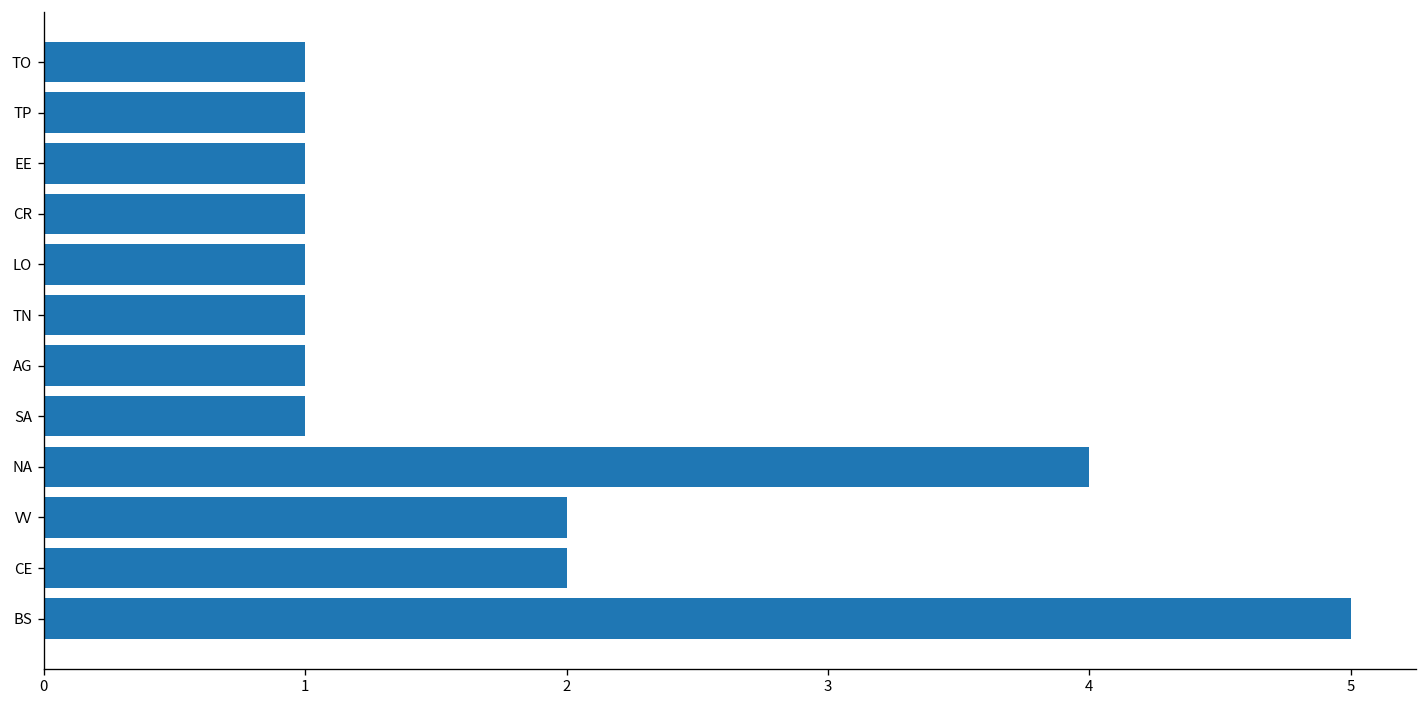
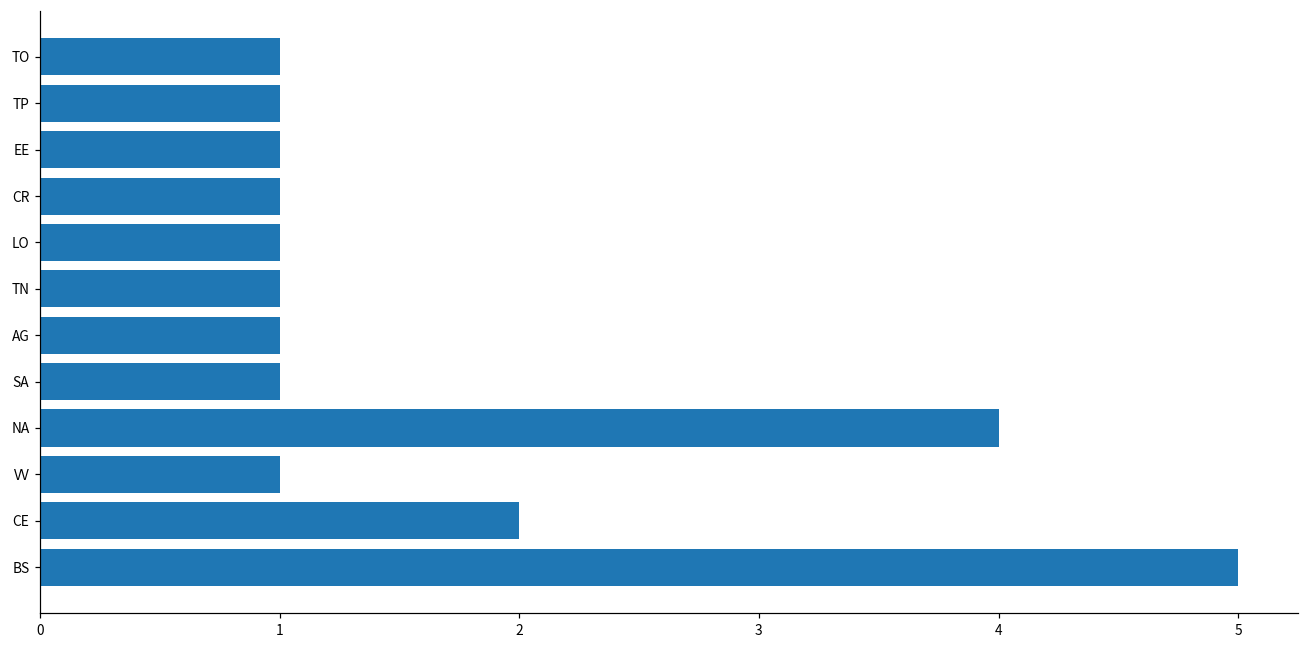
  {
    "TO": 1,
    "TP": 1,
    "EE": 1,
    "CR": 1,
    "LO": 1,
    "TN": 1,
    "AG": 1,
    "SA": 1,
    "NA": 4,
-   "VV": 2,
+   "VV": 1,
    "CE": 2,
    "BS": 5
  }
